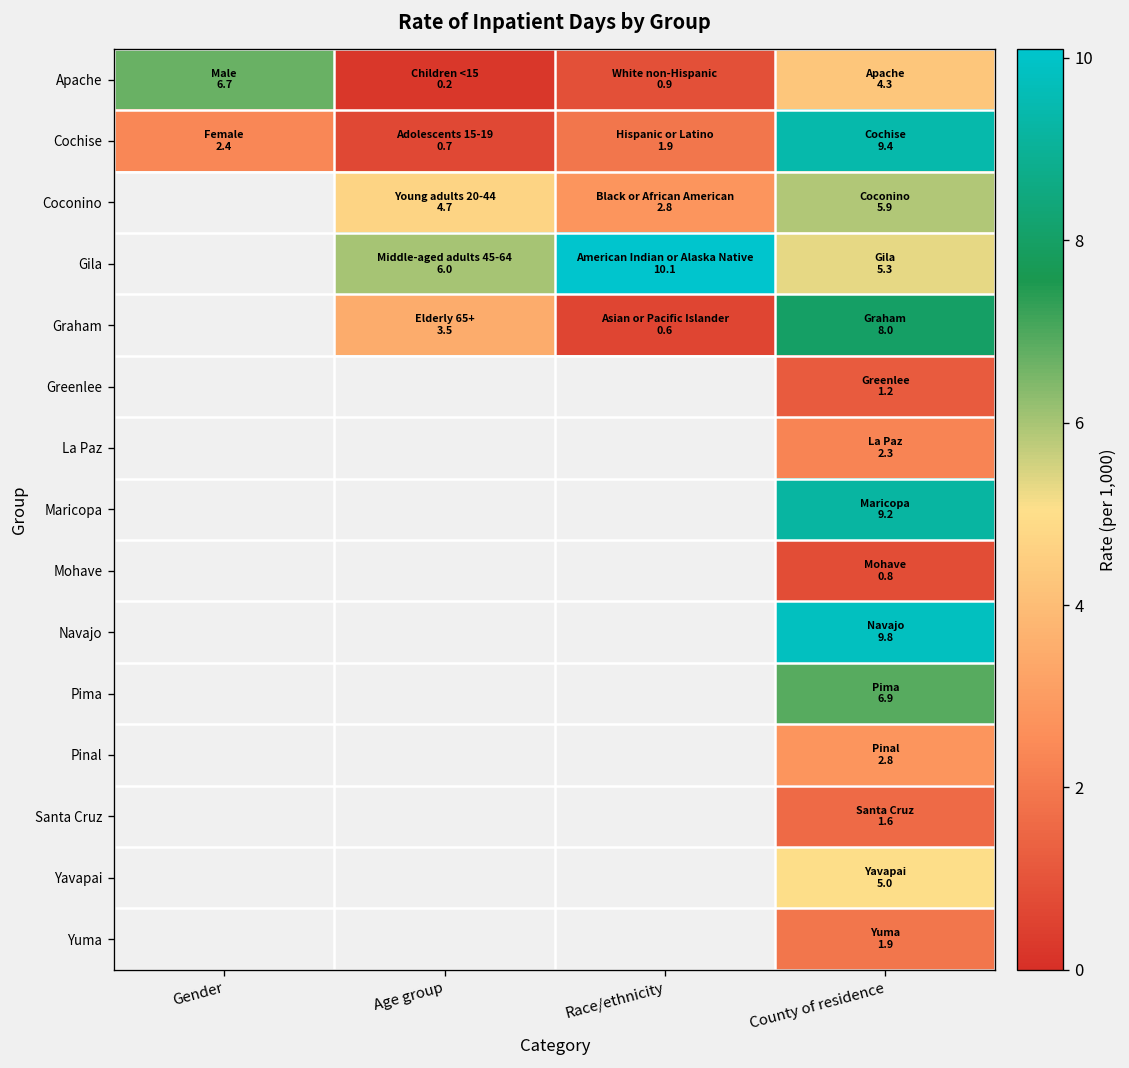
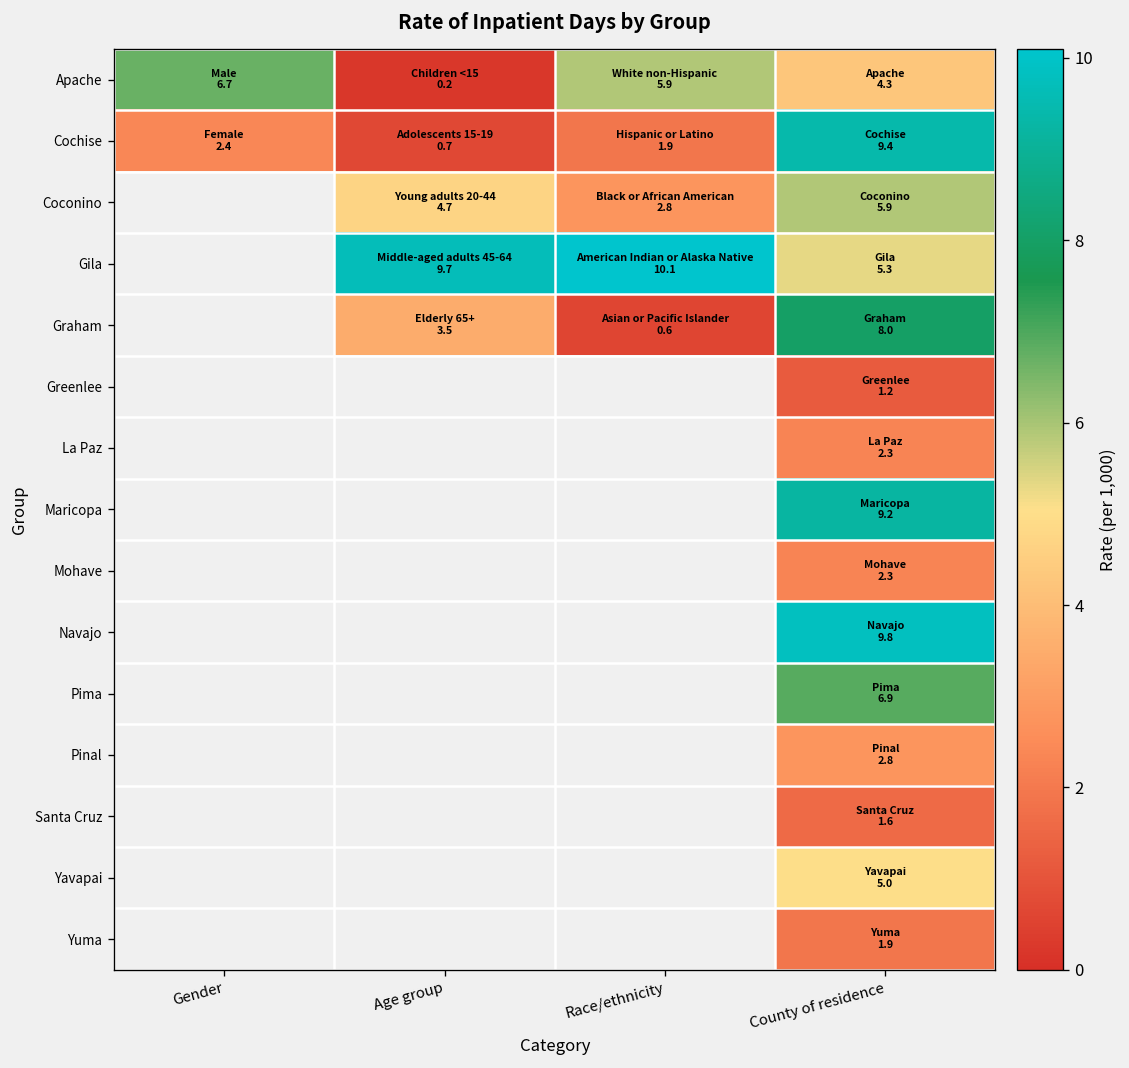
  {
    "Apache": {
      "Gender": 6.7,
-     "Race/ethnicity": 0.9,
+     "Race/ethnicity": 5.9,
      "County of residence": 4.3
    },
    "Cochise": {
      "Gender": 2.4,
      "Race/ethnicity": 1.9,
      "County of residence": 9.4
    },
    "Coconino": {
      "Race/ethnicity": 2.8,
      "County of residence": 5.9
    },
    "Gila": {
-     "Age group": 6.0,
+     "Age group": 9.7,
      "Race/ethnicity": 10.1,
      "County of residence": 5.3
    },
    "Graham": {
      "Race/ethnicity": 0.6,
      "County of residence": 8.0
    },
    "Greenlee": {
      "County of residence": 1.2
    },
    "La Paz": {
      "County of residence": 2.3
    },
    "Maricopa": {
      "County of residence": 9.2
    },
    "Mohave": {
-     "County of residence": 0.8
+     "County of residence": 2.3
    },
    "Navajo": {
      "County of residence": 9.8
    },
    "Pima": {
      "County of residence": 6.9
    },
    "Pinal": {
      "County of residence": 2.8
    },
    "Santa Cruz": {
      "County of residence": 1.6
    },
    "Yavapai": {
      "County of residence": 5.0
    },
    "Yuma": {
      "County of residence": 1.9
    }
  }
